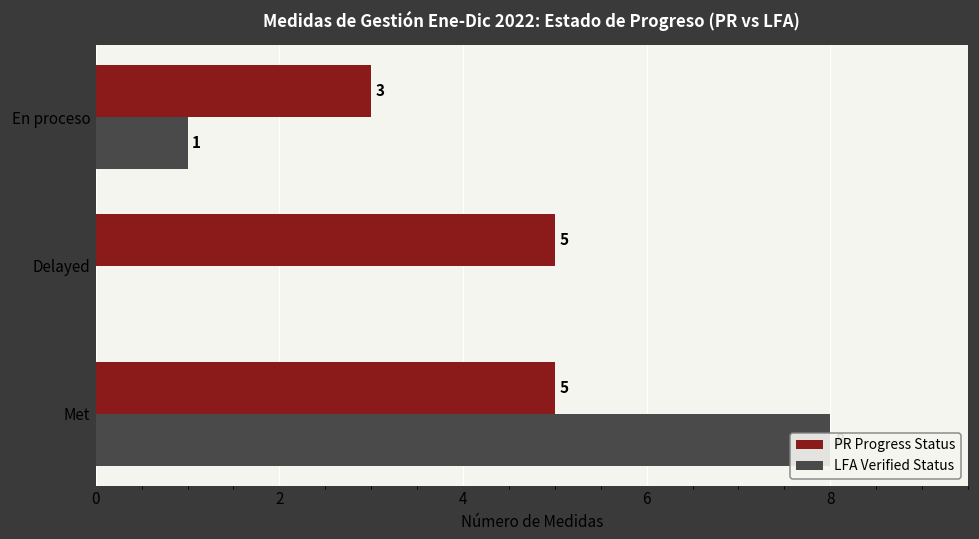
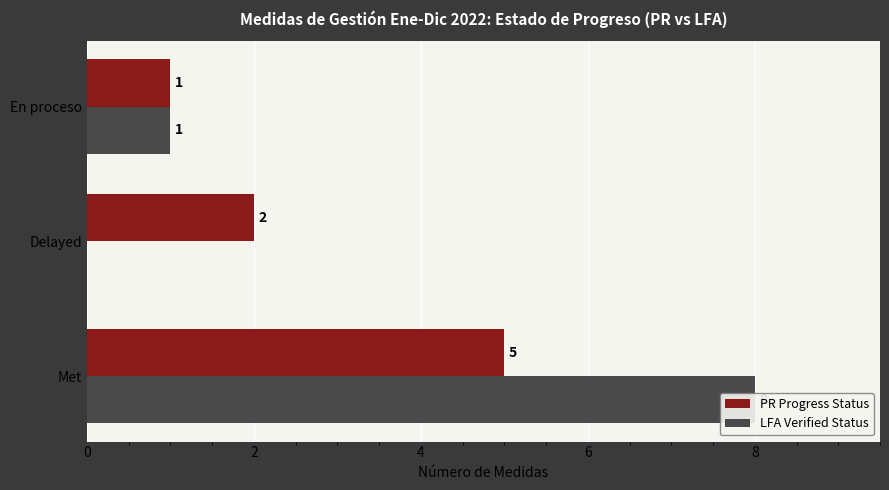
  {
    "PR Progress Status": {
-     "En proceso": 3,
-     "Delayed": 5,
+     "En proceso": 1,
+     "Delayed": 2,
      "Met": 5
    },
    "LFA Verified Status": {
      "En proceso": 1
    }
  }
